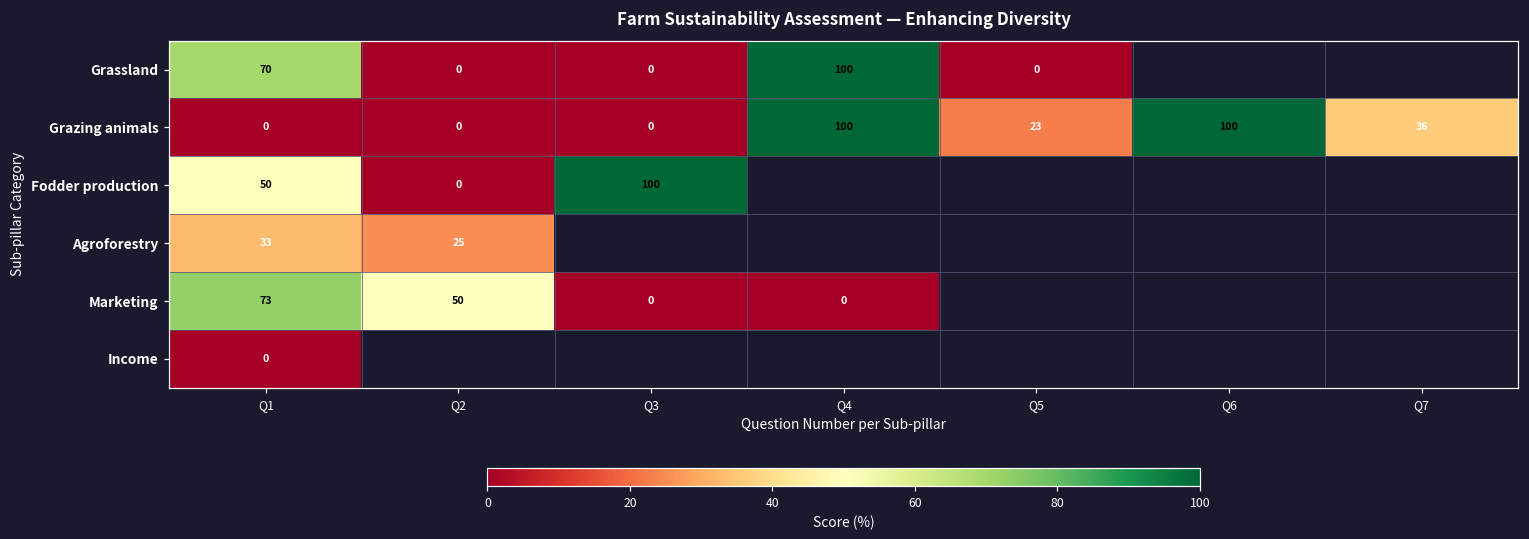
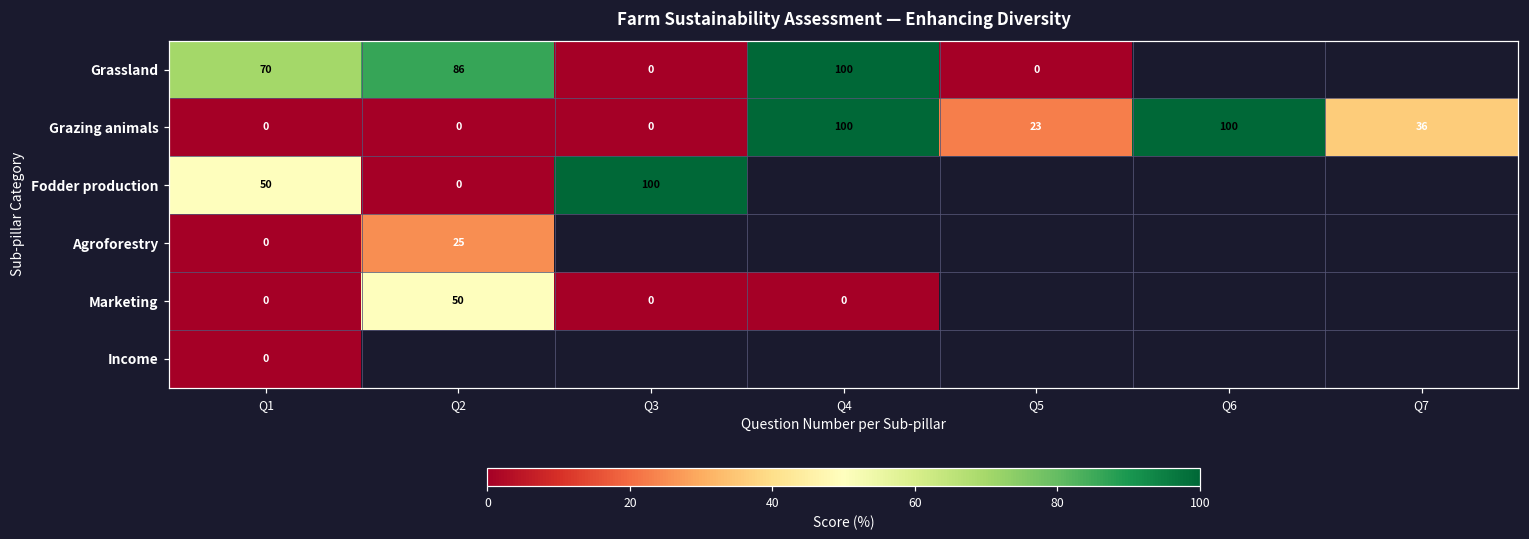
  {
    "Grassland": {
      "Q1": 70,
-     "Q2": 0,
+     "Q2": 86,
      "Q3": 0,
      "Q4": 100,
      "Q5": 0
    },
    "Grazing animals": {
      "Q1": 0,
      "Q2": 0,
      "Q3": 0,
      "Q4": 100,
      "Q5": 23,
      "Q6": 100,
      "Q7": 36
    },
    "Fodder production": {
      "Q1": 50,
      "Q2": 0,
      "Q3": 100
    },
    "Agroforestry": {
-     "Q1": 33,
+     "Q1": 0,
      "Q2": 25
    },
    "Marketing": {
-     "Q1": 73,
+     "Q1": 0,
      "Q2": 50,
      "Q3": 0,
      "Q4": 0
    },
    "Income": {
      "Q1": 0
    }
  }
